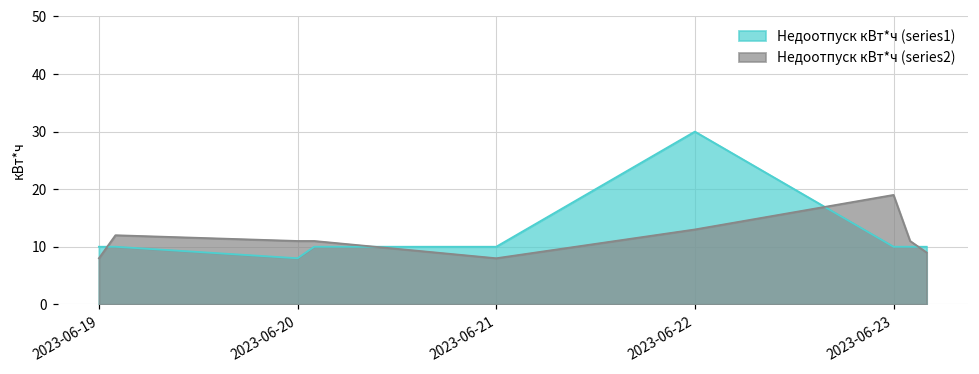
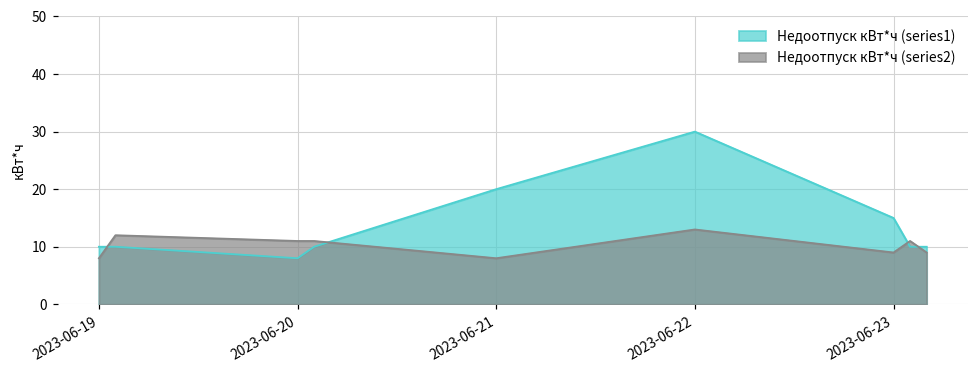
  {
    "Недоотпуск кВт*ч (series1)": {
      "2023-06-19": 10,
      "2023-06-20": 8,
-     "2023-06-21": 10,
+     "2023-06-21": 20,
      "2023-06-22": 30,
-     "2023-06-23": 10
+     "2023-06-23": 15
    },
    "Недоотпуск кВт*ч (series2)": {
      "2023-06-19": 8,
      "2023-06-20": 11,
      "2023-06-21": 8,
      "2023-06-22": 13,
-     "2023-06-23": 19
+     "2023-06-23": 9
    }
  }
